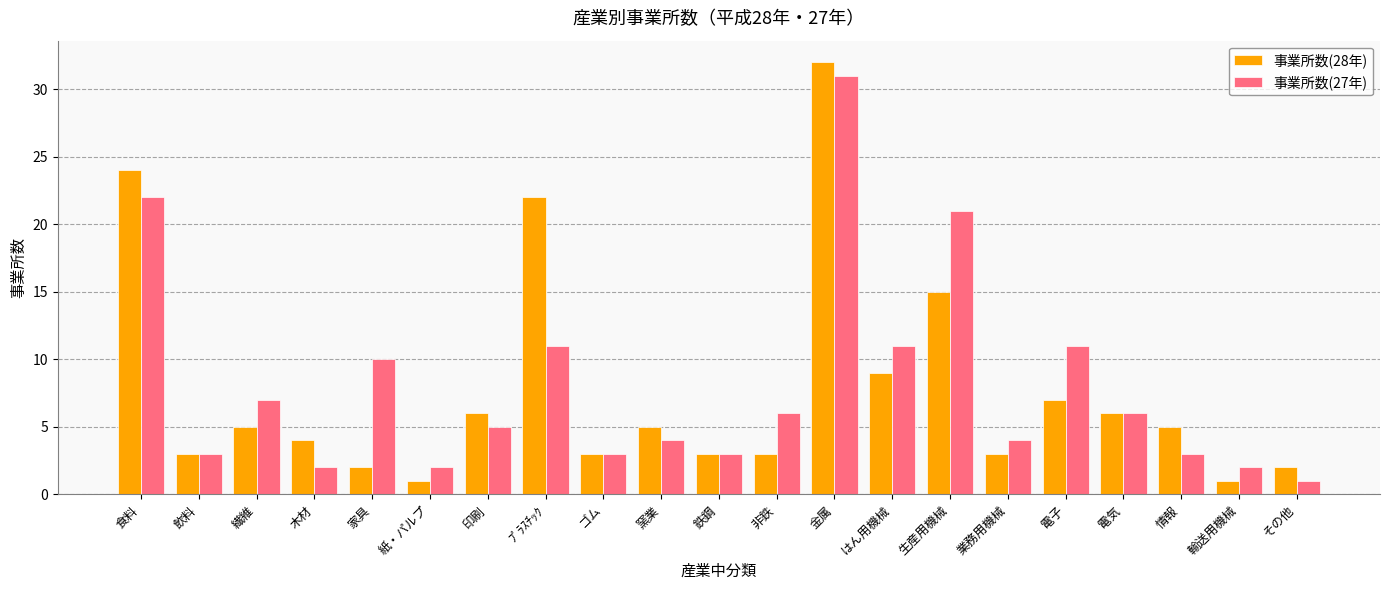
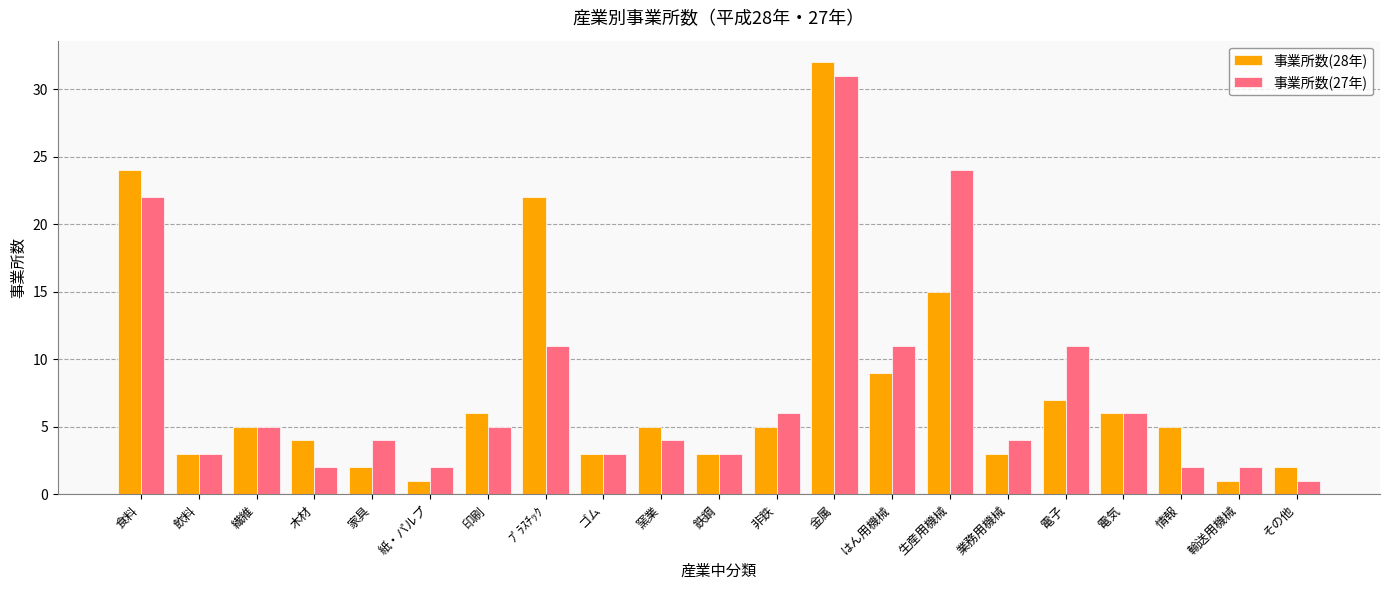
  {
    "事業所数(28年)": {
      "食料": 24,
      "飲料": 3,
      "繊維": 5,
      "木材": 4,
      "家具": 2,
      "紙・パルプ": 1,
      "印刷": 6,
      "ﾌﾟﾗｽﾁｯｸ": 22,
      "ゴム": 3,
      "窯業": 5,
      "鉄鋼": 3,
-     "非鉄": 3,
+     "非鉄": 5,
      "金属": 32,
      "はん用機械": 9,
      "生産用機械": 15,
      "業務用機械": 3,
      "電子": 7,
      "電気": 6,
      "情報": 5,
      "輸送用機械": 1,
      "その他": 2
    },
    "事業所数(27年)": {
      "食料": 22,
      "飲料": 3,
-     "繊維": 7,
+     "繊維": 5,
      "木材": 2,
-     "家具": 10,
+     "家具": 4,
      "紙・パルプ": 2,
      "印刷": 5,
      "ﾌﾟﾗｽﾁｯｸ": 11,
      "ゴム": 3,
      "窯業": 4,
      "鉄鋼": 3,
      "非鉄": 6,
      "金属": 31,
      "はん用機械": 11,
-     "生産用機械": 21,
+     "生産用機械": 24,
      "業務用機械": 4,
      "電子": 11,
      "電気": 6,
-     "情報": 3,
+     "情報": 2,
      "輸送用機械": 2,
      "その他": 1
    }
  }
